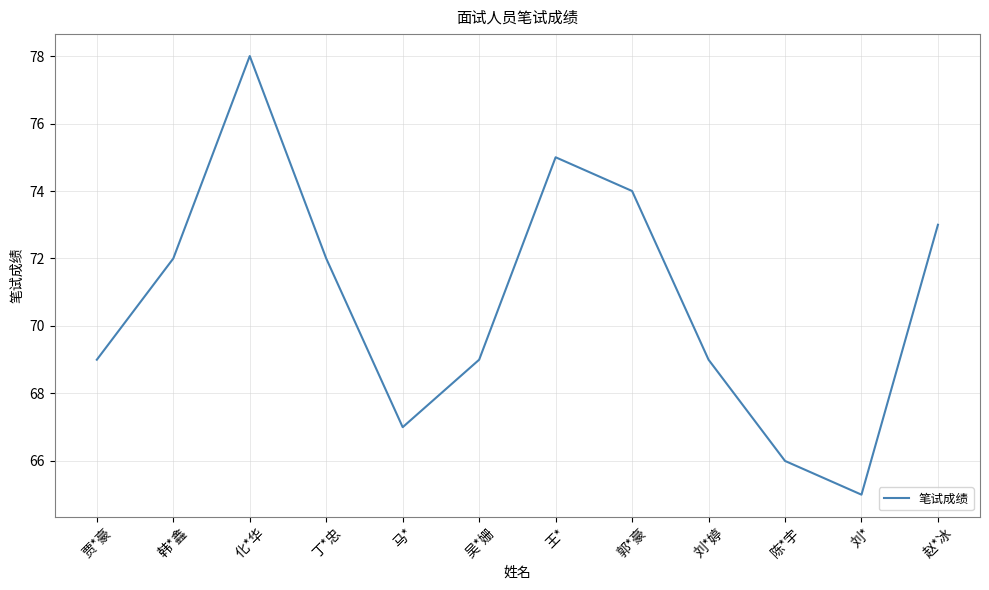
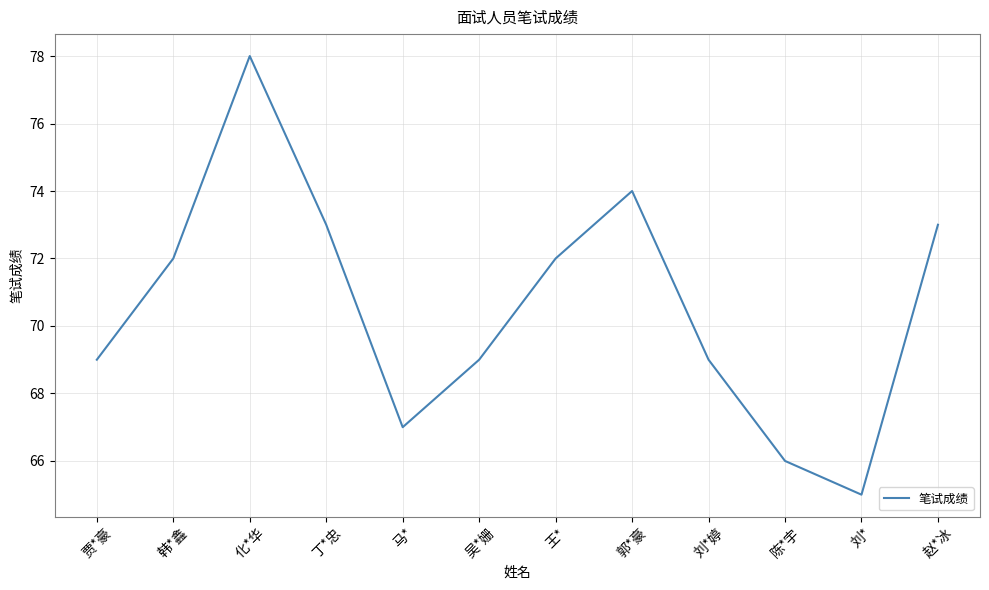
  {
    "贾*豪": 69,
    "韩*鑫": 72,
    "化*华": 78,
-   "丁*忠": 72,
+   "丁*忠": 73,
    "马*": 67,
    "吴*姗": 69,
-   "王*": 75,
+   "王*": 72,
    "郭*豪": 74,
    "刘*婷": 69,
    "陈*宇": 66,
    "刘*": 65,
    "赵*冰": 73
  }
